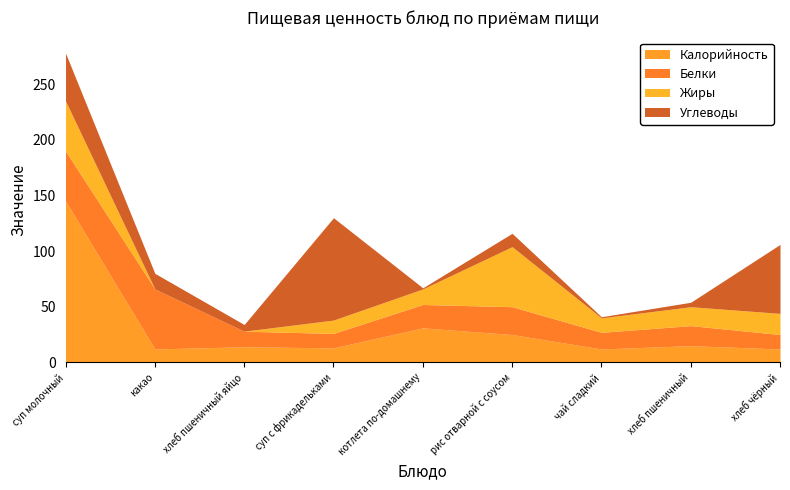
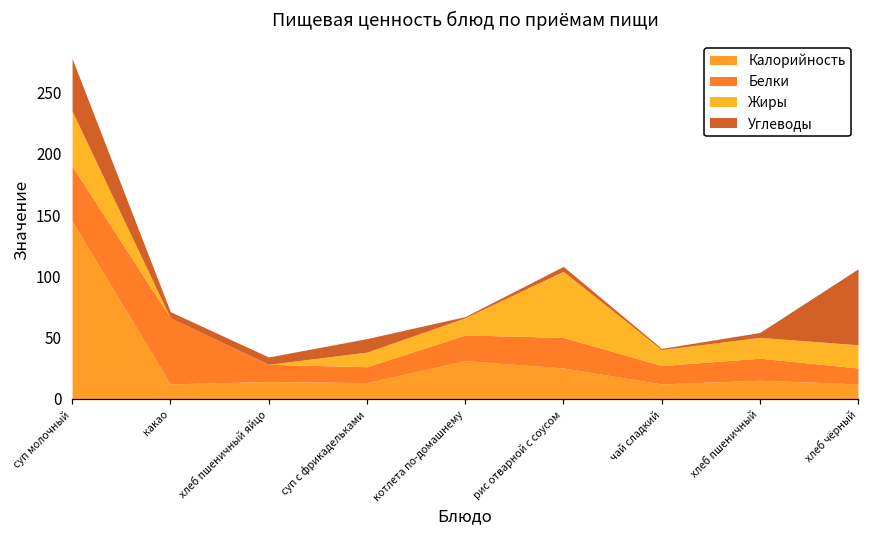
  {
    "Углеводы": {
      "суп молочный": 43,
-     "какао": 14,
+     "какао": 5,
      "хлеб пшеничный яйцо": 6,
-     "суп с фрикадельками": 92,
-     "рис отварной с соусом": 12,
+     "суп с фрикадельками": 11,
+     "рис отварной с соусом": 4,
      "хлеб пшеничный": 4,
      "хлеб чёрный": 62
    }
  }
